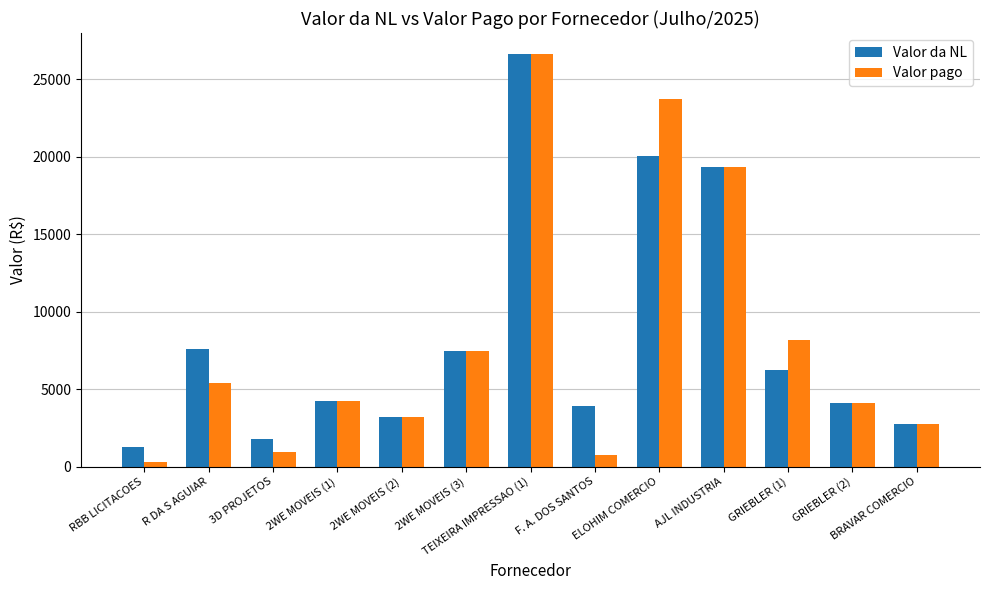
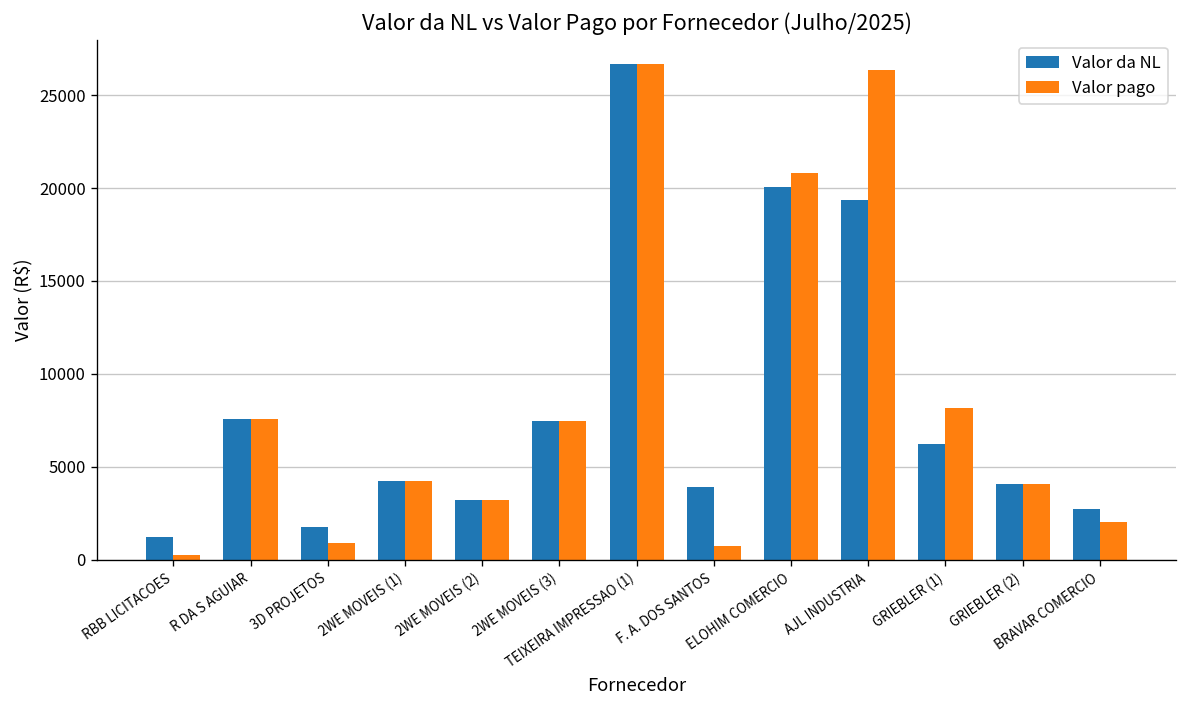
  {
    "Valor da NL": {
      "RBB LICITACOES": 1200,
      "R DA S AGUIAR": 7600,
      "3D PROJETOS": 1700,
      "2WE MOVEIS (1)": 4300,
      "2WE MOVEIS (2)": 3200,
      "2WE MOVEIS (3)": 7500,
      "TEIXEIRA IMPRESSAO (1)": 26700,
      "F. A. DOS SANTOS": 3900,
      "ELOHIM COMERCIO": 20000,
      "AJL INDUSTRIA": 19400,
      "GRIEBLER (1)": 6200,
      "GRIEBLER (2)": 4100,
      "BRAVAR COMERCIO": 2700
    },
    "Valor pago": {
      "RBB LICITACOES": 300,
-     "R DA S AGUIAR": 5400,
+     "R DA S AGUIAR": 7600,
      "3D PROJETOS": 900,
      "2WE MOVEIS (1)": 4300,
      "2WE MOVEIS (2)": 3200,
      "2WE MOVEIS (3)": 7500,
      "TEIXEIRA IMPRESSAO (1)": 26700,
      "F. A. DOS SANTOS": 800,
-     "ELOHIM COMERCIO": 23700,
-     "AJL INDUSTRIA": 19400,
+     "ELOHIM COMERCIO": 20800,
+     "AJL INDUSTRIA": 26300,
      "GRIEBLER (1)": 8200,
      "GRIEBLER (2)": 4100,
-     "BRAVAR COMERCIO": 2700
+     "BRAVAR COMERCIO": 2000
    }
  }
